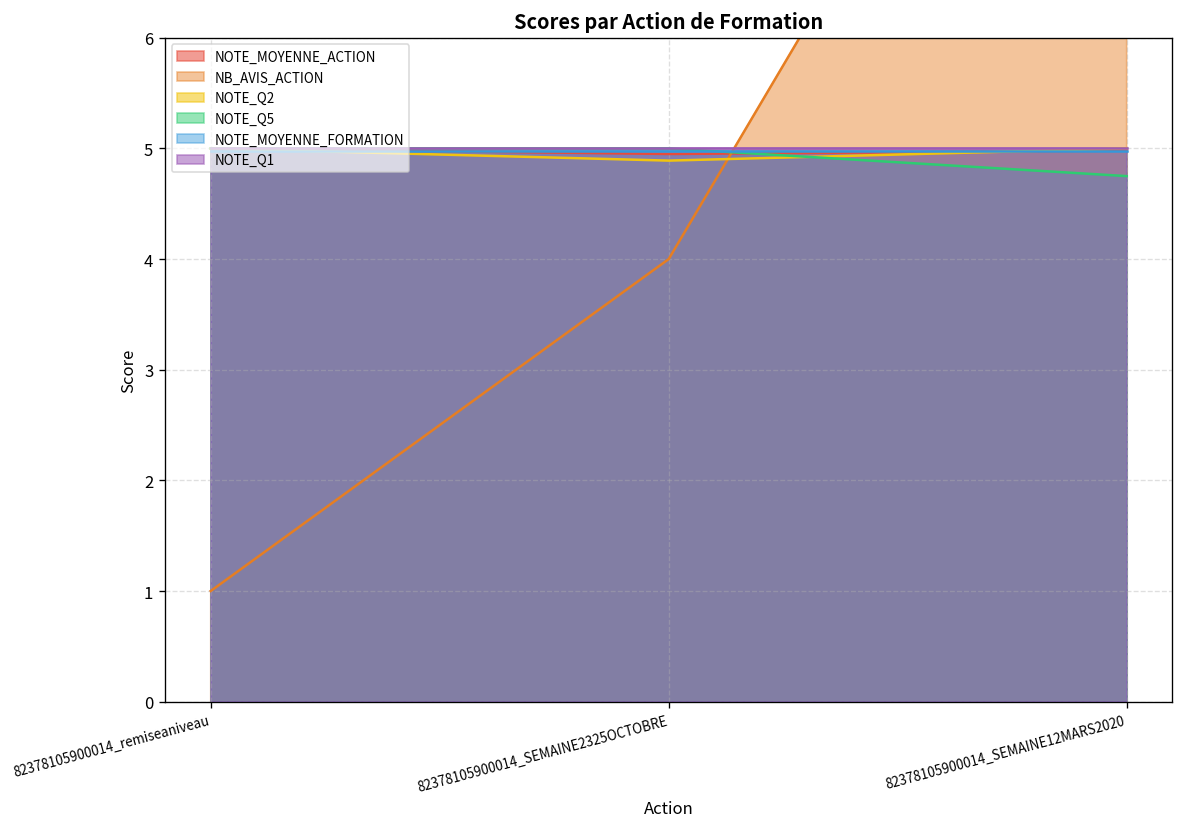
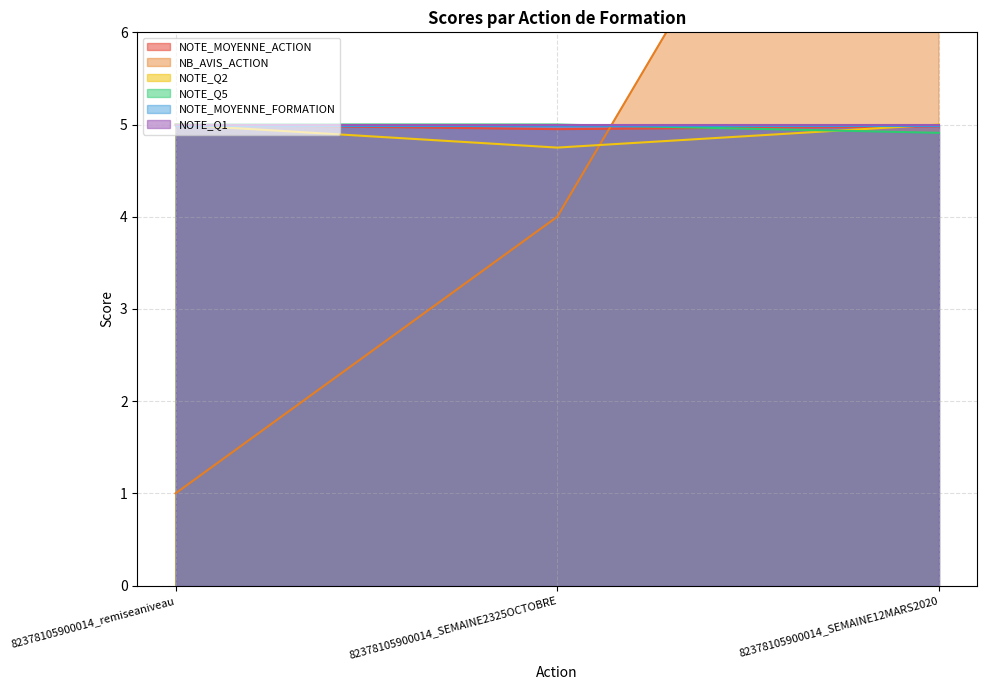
  {
    "NOTE_Q2": {
-     "82378105900014_SEMAINE2325OCTOBRE": 4.9
+     "82378105900014_SEMAINE2325OCTOBRE": 4.8
    },
    "NOTE_Q5": {
-     "82378105900014_SEMAINE12MARS2020": 4.8
+     "82378105900014_SEMAINE12MARS2020": 4.9
    }
  }
